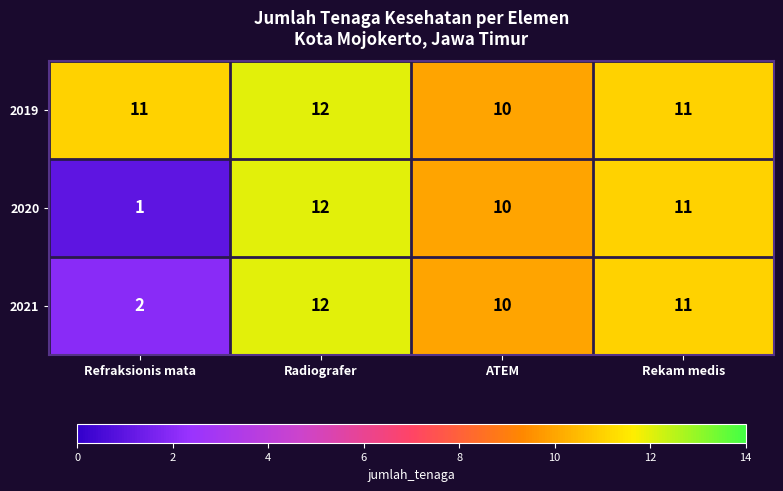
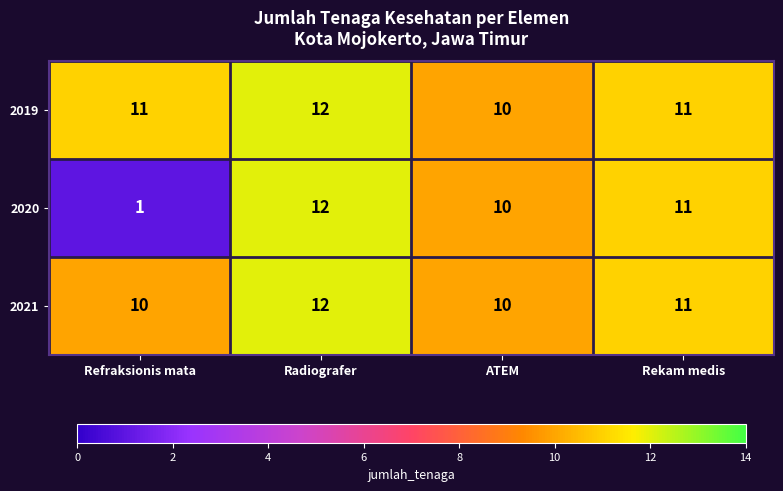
  {
    "2019": {
      "Refraksionis mata": 11,
      "Radiografer": 12,
      "ATEM": 10,
      "Rekam medis": 11
    },
    "2020": {
      "Refraksionis mata": 1,
      "Radiografer": 12,
      "ATEM": 10,
      "Rekam medis": 11
    },
    "2021": {
-     "Refraksionis mata": 2,
+     "Refraksionis mata": 10,
      "Radiografer": 12,
      "ATEM": 10,
      "Rekam medis": 11
    }
  }
